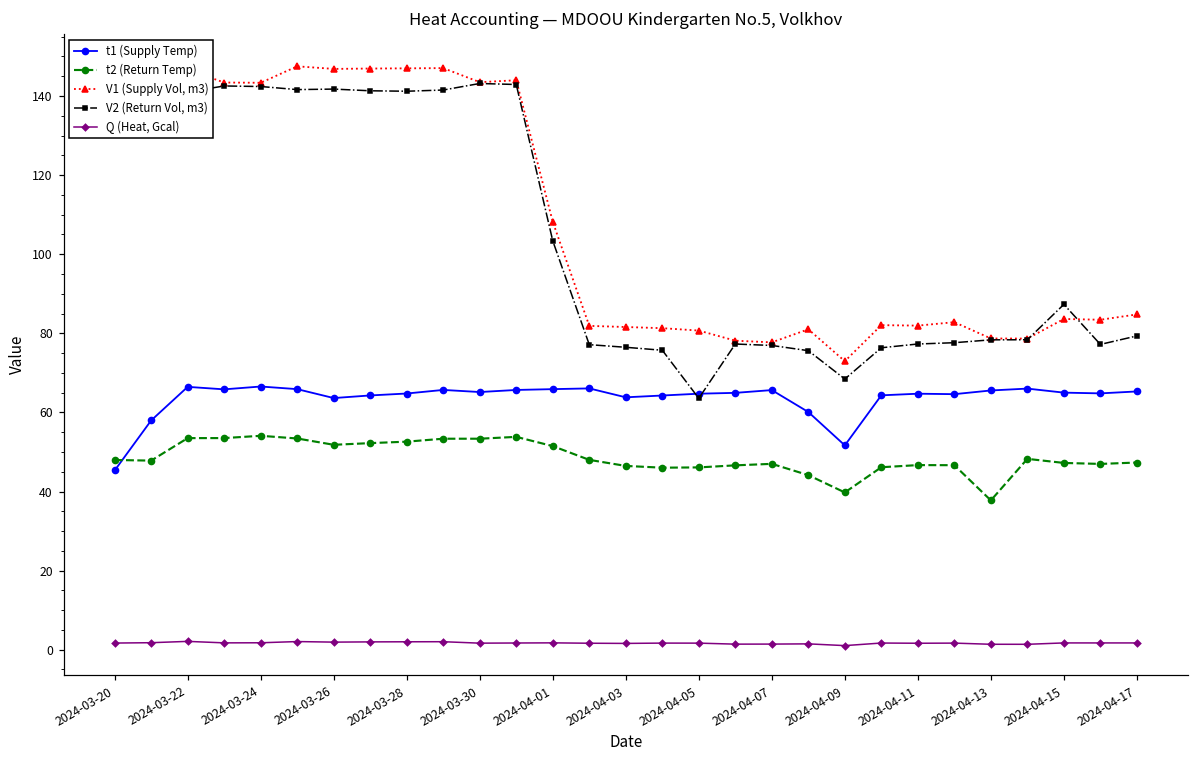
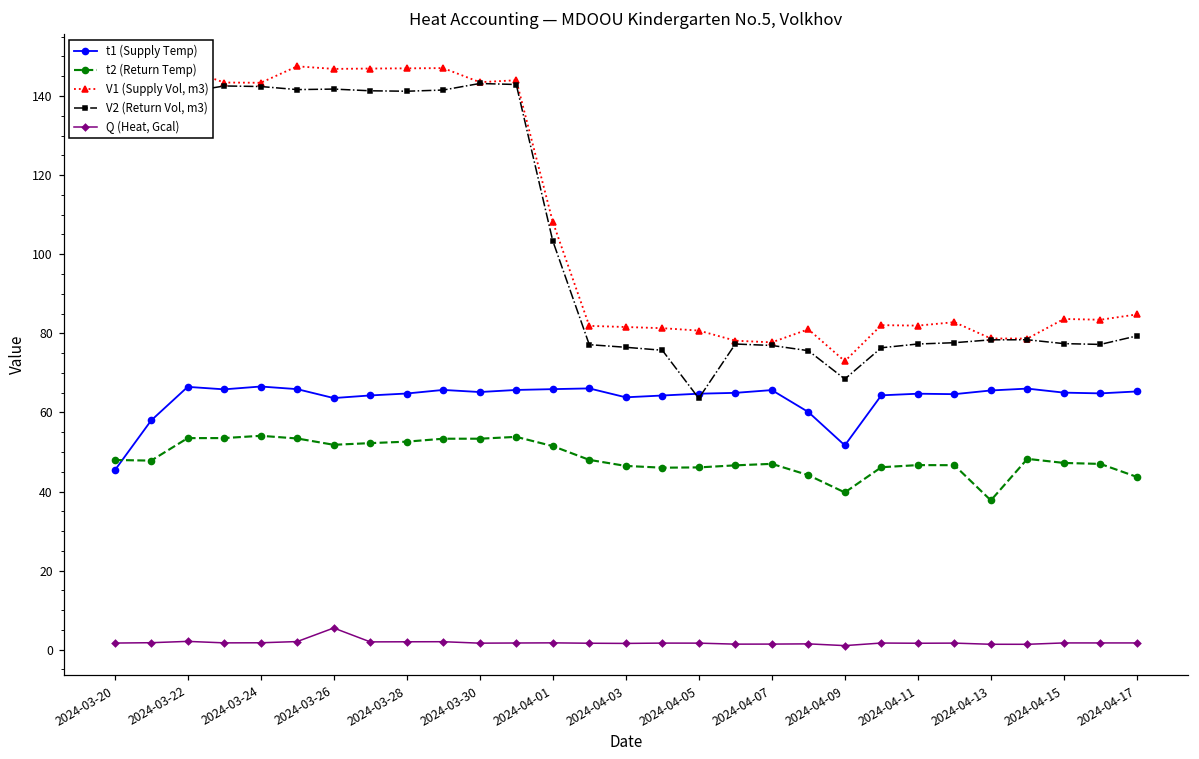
  {
    "t1 (Supply Temp)": {
      "2024-03-20": 45,
      "2024-03-22": 66,
      "2024-03-24": 67,
      "2024-03-26": 64,
      "2024-03-28": 65,
      "2024-03-30": 65,
      "2024-04-01": 66,
      "2024-04-03": 64,
      "2024-04-05": 65,
      "2024-04-07": 66,
      "2024-04-09": 52,
      "2024-04-11": 65,
      "2024-04-13": 66,
      "2024-04-15": 65,
      "2024-04-17": 65
    },
    "t2 (Return Temp)": {
      "2024-03-20": 48,
      "2024-03-22": 54,
      "2024-03-24": 54,
      "2024-03-26": 52,
      "2024-03-28": 53,
      "2024-03-30": 53,
      "2024-04-01": 51,
      "2024-04-03": 46,
      "2024-04-05": 46,
      "2024-04-07": 47,
      "2024-04-09": 40,
      "2024-04-11": 47,
      "2024-04-13": 38,
      "2024-04-15": 47,
-     "2024-04-17": 47
+     "2024-04-17": 44
    },
    "V1 (Supply Vol, m3)": {
      "2024-03-24": 143,
      "2024-03-26": 147,
      "2024-03-28": 147,
      "2024-04-01": 108,
      "2024-04-03": 82,
      "2024-04-05": 81,
      "2024-04-07": 78,
      "2024-04-09": 73,
      "2024-04-11": 82,
      "2024-04-15": 84,
      "2024-04-17": 85
    },
    "V2 (Return Vol, m3)": {
      "2024-03-24": 142,
      "2024-03-26": 142,
      "2024-03-28": 141,
      "2024-04-01": 103,
      "2024-04-03": 76,
      "2024-04-05": 64,
      "2024-04-07": 77,
      "2024-04-09": 68,
      "2024-04-11": 77,
-     "2024-04-15": 87,
+     "2024-04-15": 77,
      "2024-04-17": 79
    },
    "Q (Heat, Gcal)": {
      "2024-03-20": 2,
      "2024-03-22": 2,
      "2024-03-24": 2,
-     "2024-03-26": 2,
+     "2024-03-26": 5,
      "2024-03-28": 2,
      "2024-03-30": 2,
      "2024-04-01": 2,
      "2024-04-03": 2,
      "2024-04-05": 2,
      "2024-04-07": 1,
      "2024-04-09": 1,
      "2024-04-11": 2,
      "2024-04-13": 1,
      "2024-04-15": 2,
      "2024-04-17": 2
    }
  }
